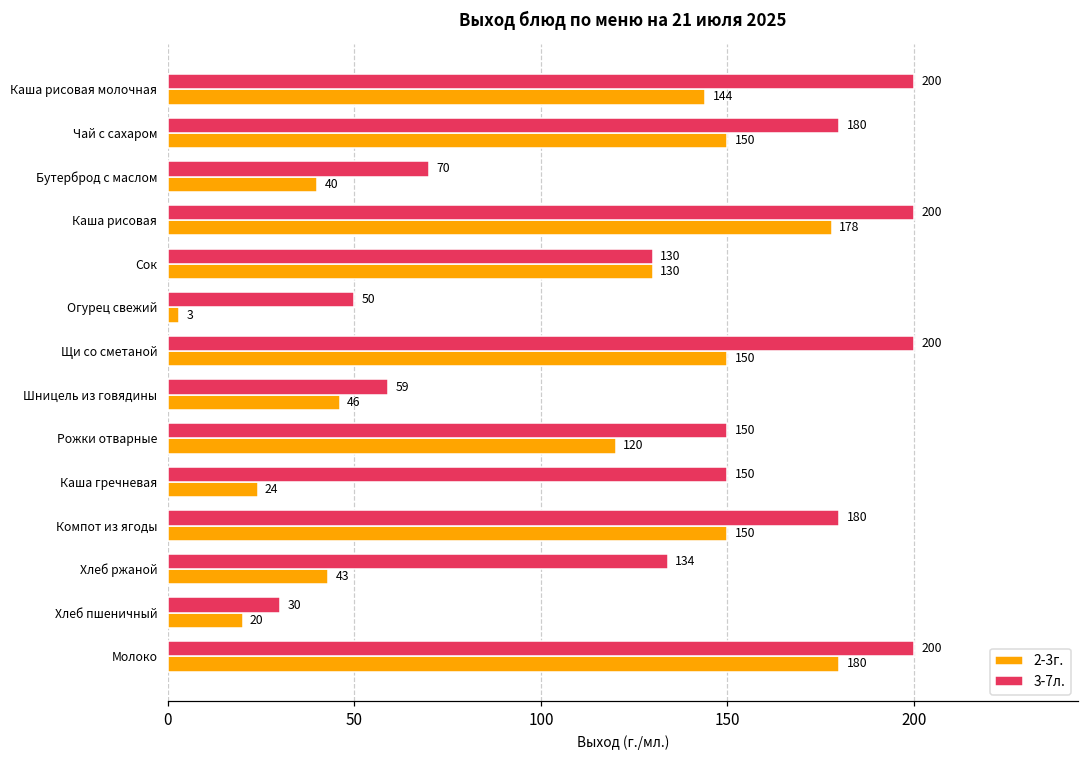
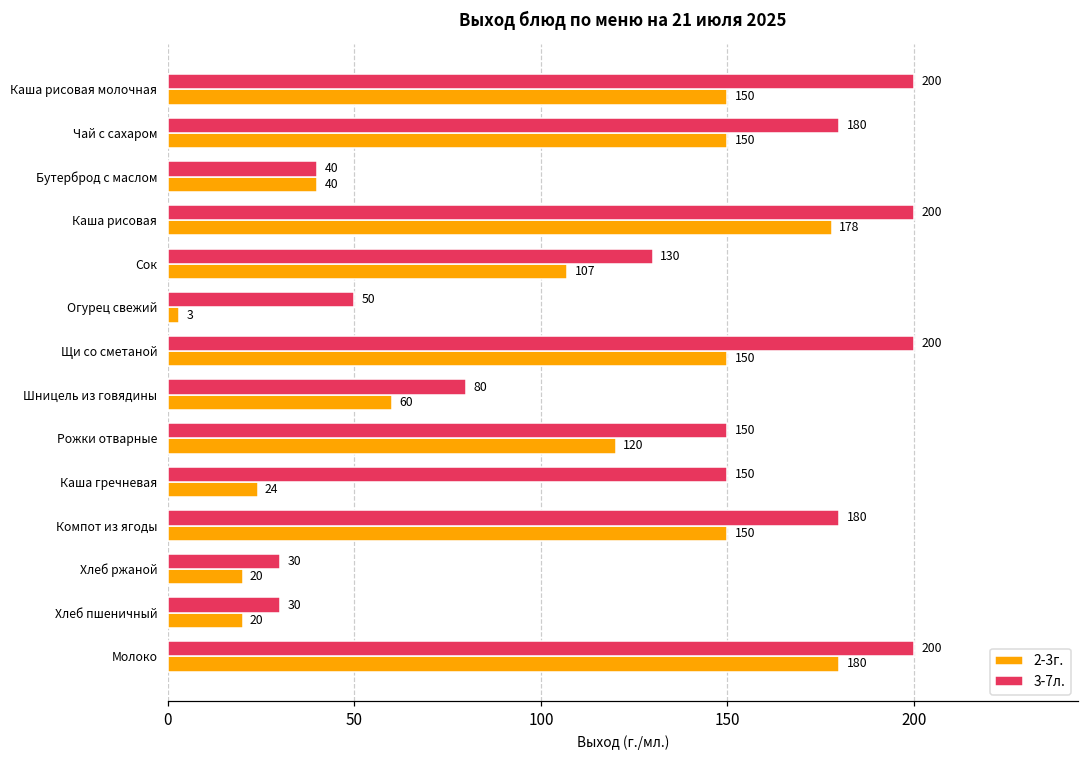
  {
    "2-3г.": {
-     "Каша рисовая молочная": 144,
+     "Каша рисовая молочная": 150,
      "Чай с сахаром": 150,
      "Бутерброд с маслом": 40,
      "Каша рисовая": 178,
-     "Сок": 130,
+     "Сок": 107,
      "Огурец свежий": 3,
      "Щи со сметаной": 150,
-     "Шницель из говядины": 46,
+     "Шницель из говядины": 60,
      "Рожки отварные": 120,
      "Каша гречневая": 24,
      "Компот из ягоды": 150,
-     "Хлеб ржаной": 43,
+     "Хлеб ржаной": 20,
      "Хлеб пшеничный": 20,
      "Молоко": 180
    },
    "3-7л.": {
      "Каша рисовая молочная": 200,
      "Чай с сахаром": 180,
-     "Бутерброд с маслом": 70,
+     "Бутерброд с маслом": 40,
      "Каша рисовая": 200,
      "Сок": 130,
      "Огурец свежий": 50,
      "Щи со сметаной": 200,
-     "Шницель из говядины": 59,
+     "Шницель из говядины": 80,
      "Рожки отварные": 150,
      "Каша гречневая": 150,
      "Компот из ягоды": 180,
-     "Хлеб ржаной": 134,
+     "Хлеб ржаной": 30,
      "Хлеб пшеничный": 30,
      "Молоко": 200
    }
  }
